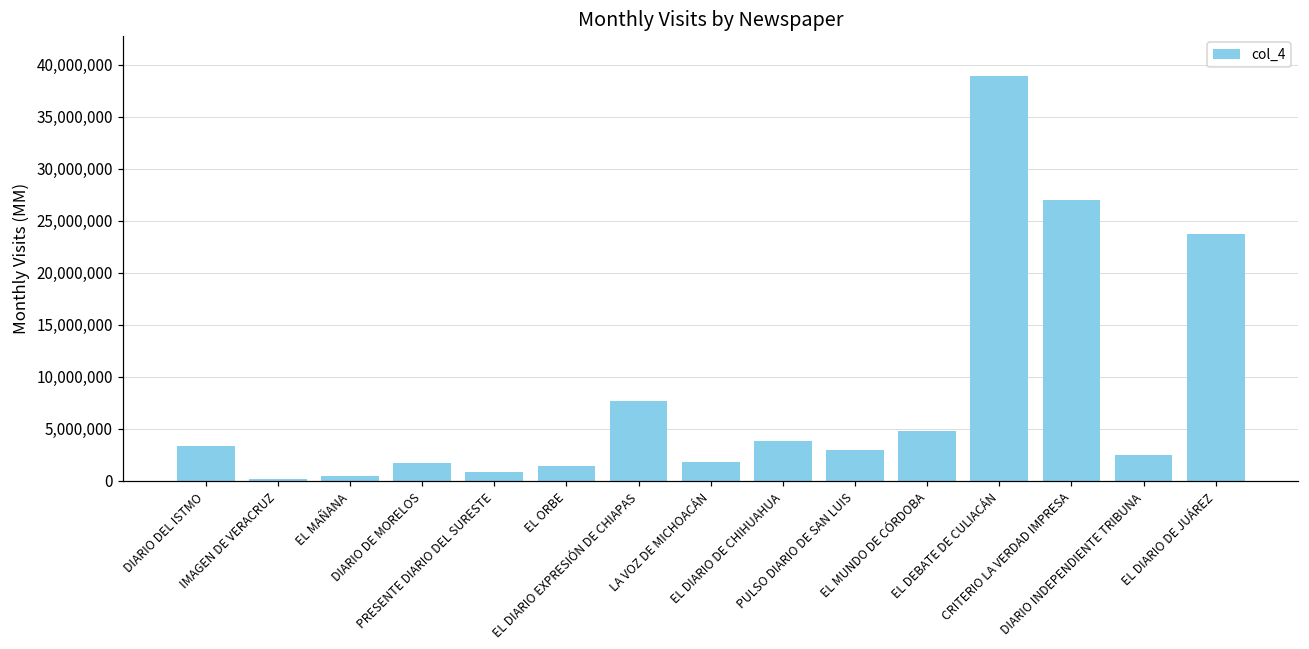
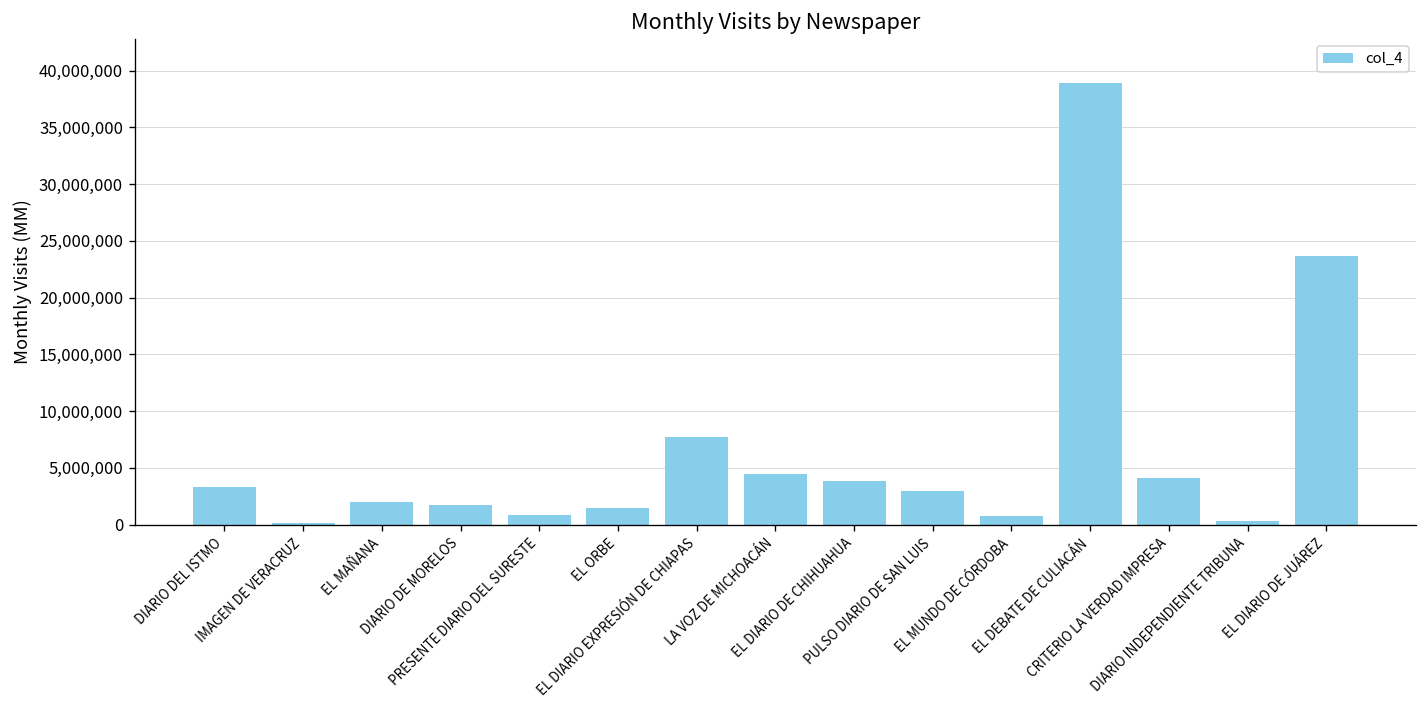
  {
    "DIARIO DEL ISTMO": "3,000,000",
-   "EL MAÑANA": "0",
+   "EL MAÑANA": "2,000,000",
    "DIARIO DE MORELOS": "2,000,000",
    "PRESENTE DIARIO DEL SURESTE": "1,000,000",
    "EL ORBE": "1,000,000",
    "EL DIARIO EXPRESIÓN DE CHIAPAS": "8,000,000",
-   "LA VOZ DE MICHOACÁN": "2,000,000",
+   "LA VOZ DE MICHOACÁN": "5,000,000",
    "EL DIARIO DE CHIHUAHUA": "4,000,000",
    "PULSO DIARIO DE SAN LUIS": "3,000,000",
-   "EL MUNDO DE CÓRDOBA": "5,000,000",
+   "EL MUNDO DE CÓRDOBA": "1,000,000",
    "EL DEBATE DE CULIACÁN": "39,000,000",
-   "CRITERIO LA VERDAD IMPRESA": "27,000,000",
-   "DIARIO INDEPENDIENTE TRIBUNA": "2,000,000",
+   "CRITERIO LA VERDAD IMPRESA": "4,000,000",
+   "DIARIO INDEPENDIENTE TRIBUNA": "0",
    "EL DIARIO DE JUÁREZ": "24,000,000"
  }
